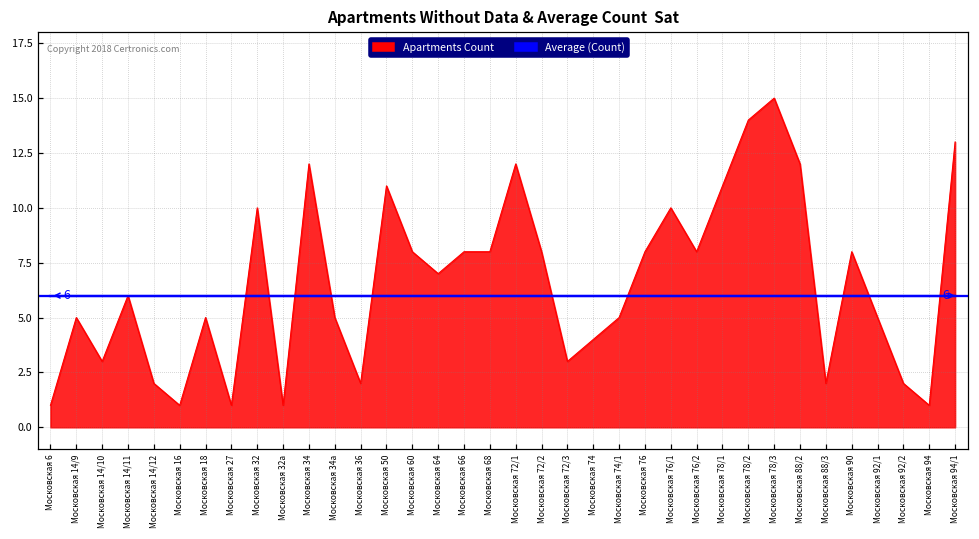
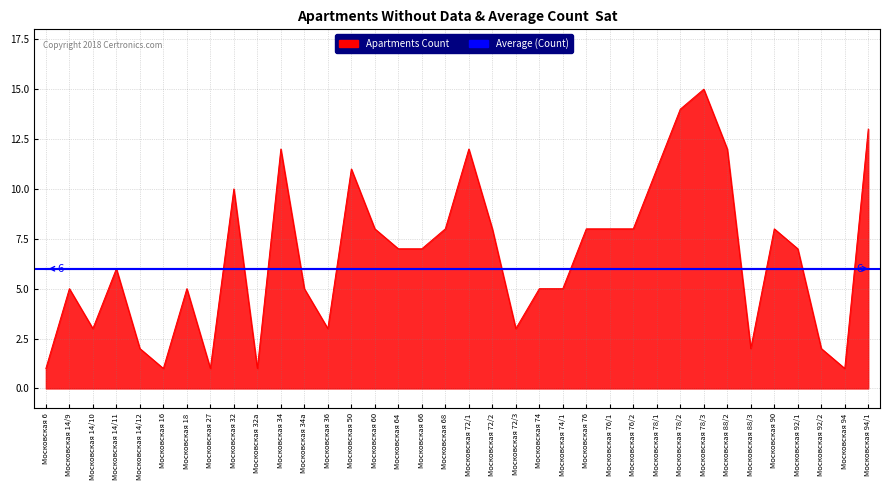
  {
    "Apartments Count": {
      "Московская 6": 1,
      "Московская 14/9": 5,
      "Московская 14/10": 3,
      "Московская 14/12": 2,
      "Московская 16": 1,
      "Московская 18": 5,
      "Московская 27": 1,
      "Московская 32": 10,
      "Московская 32а": 1,
      "Московская 34": 12,
      "Московская 34а": 5,
-     "Московская 36": 2,
+     "Московская 36": 3,
      "Московская 50": 11,
      "Московская 60": 8,
      "Московская 64": 7,
-     "Московская 66": 8,
+     "Московская 66": 7,
      "Московская 68": 8,
      "Московская 72/1": 12,
      "Московская 72/2": 8,
      "Московская 72/3": 3,
-     "Московская 74": 4,
+     "Московская 74": 5,
      "Московская 74/1": 5,
      "Московская 76": 8,
-     "Московская 76/1": 10,
+     "Московская 76/1": 8,
      "Московская 76/2": 8,
      "Московская 78/1": 11,
      "Московская 78/2": 14,
      "Московская 78/3": 15,
      "Московская 88/2": 12,
      "Московская 88/3": 2,
      "Московская 90": 8,
-     "Московская 92/1": 5,
+     "Московская 92/1": 7,
      "Московская 92/2": 2,
      "Московская 94": 1,
      "Московская 94/1": 13
    },
    "Average (Count)": {
      "Московская 6": 6,
      "Московская 94/1": 6
    }
  }
